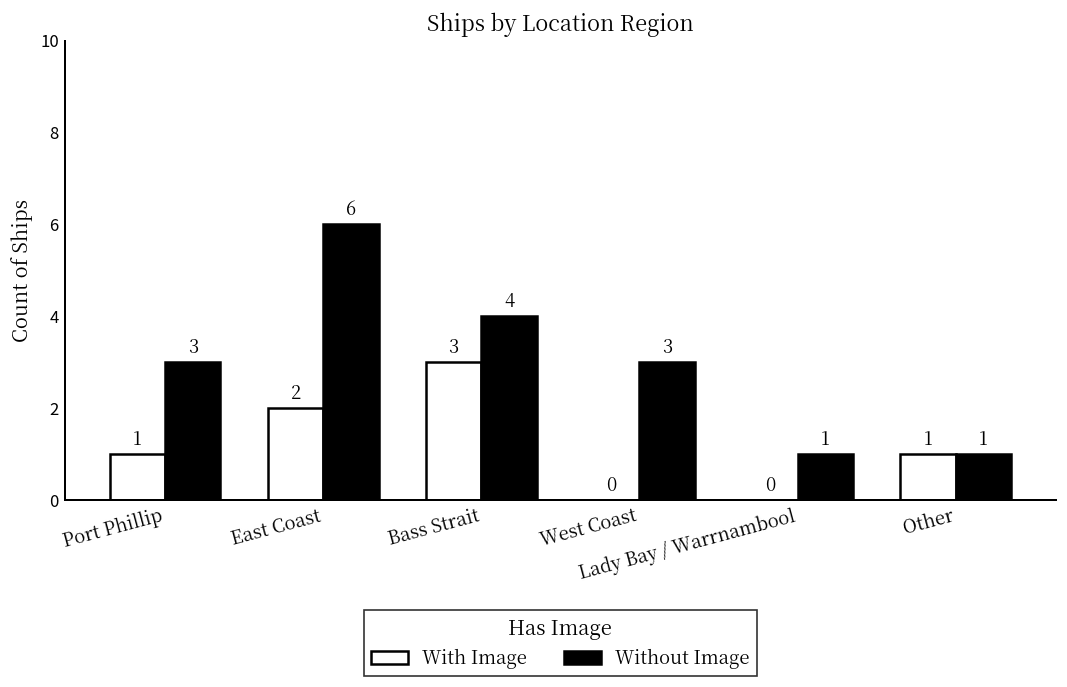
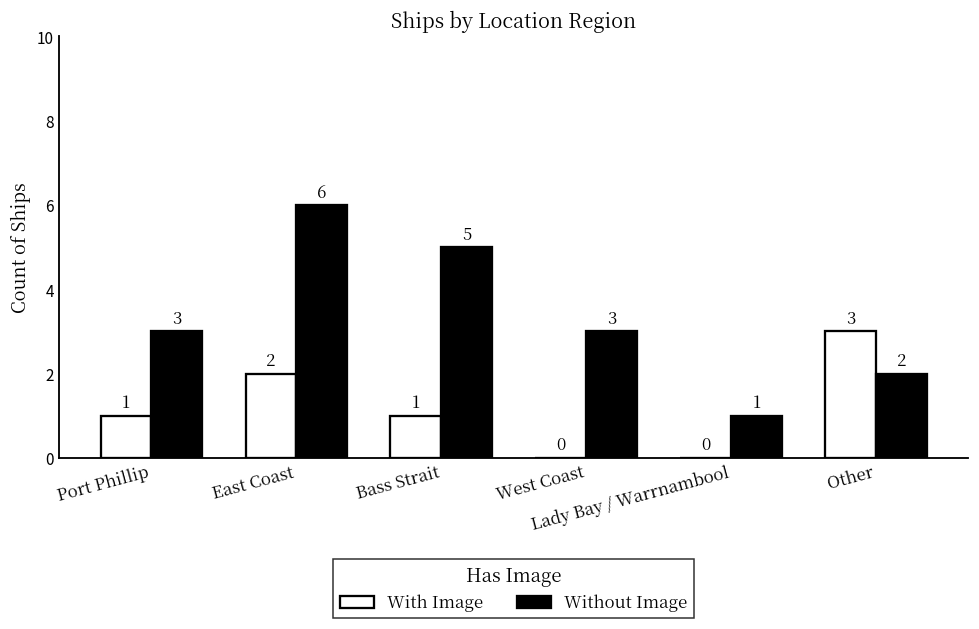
  {
    "With Image": {
      "Port Phillip": 1,
      "East Coast": 2,
-     "Bass Strait": 3,
+     "Bass Strait": 1,
      "West Coast": 0,
      "Lady Bay / Warrnambool": 0,
-     "Other": 1
+     "Other": 3
    },
    "Without Image": {
      "Port Phillip": 3,
      "East Coast": 6,
-     "Bass Strait": 4,
+     "Bass Strait": 5,
      "West Coast": 3,
      "Lady Bay / Warrnambool": 1,
-     "Other": 1
+     "Other": 2
    }
  }
